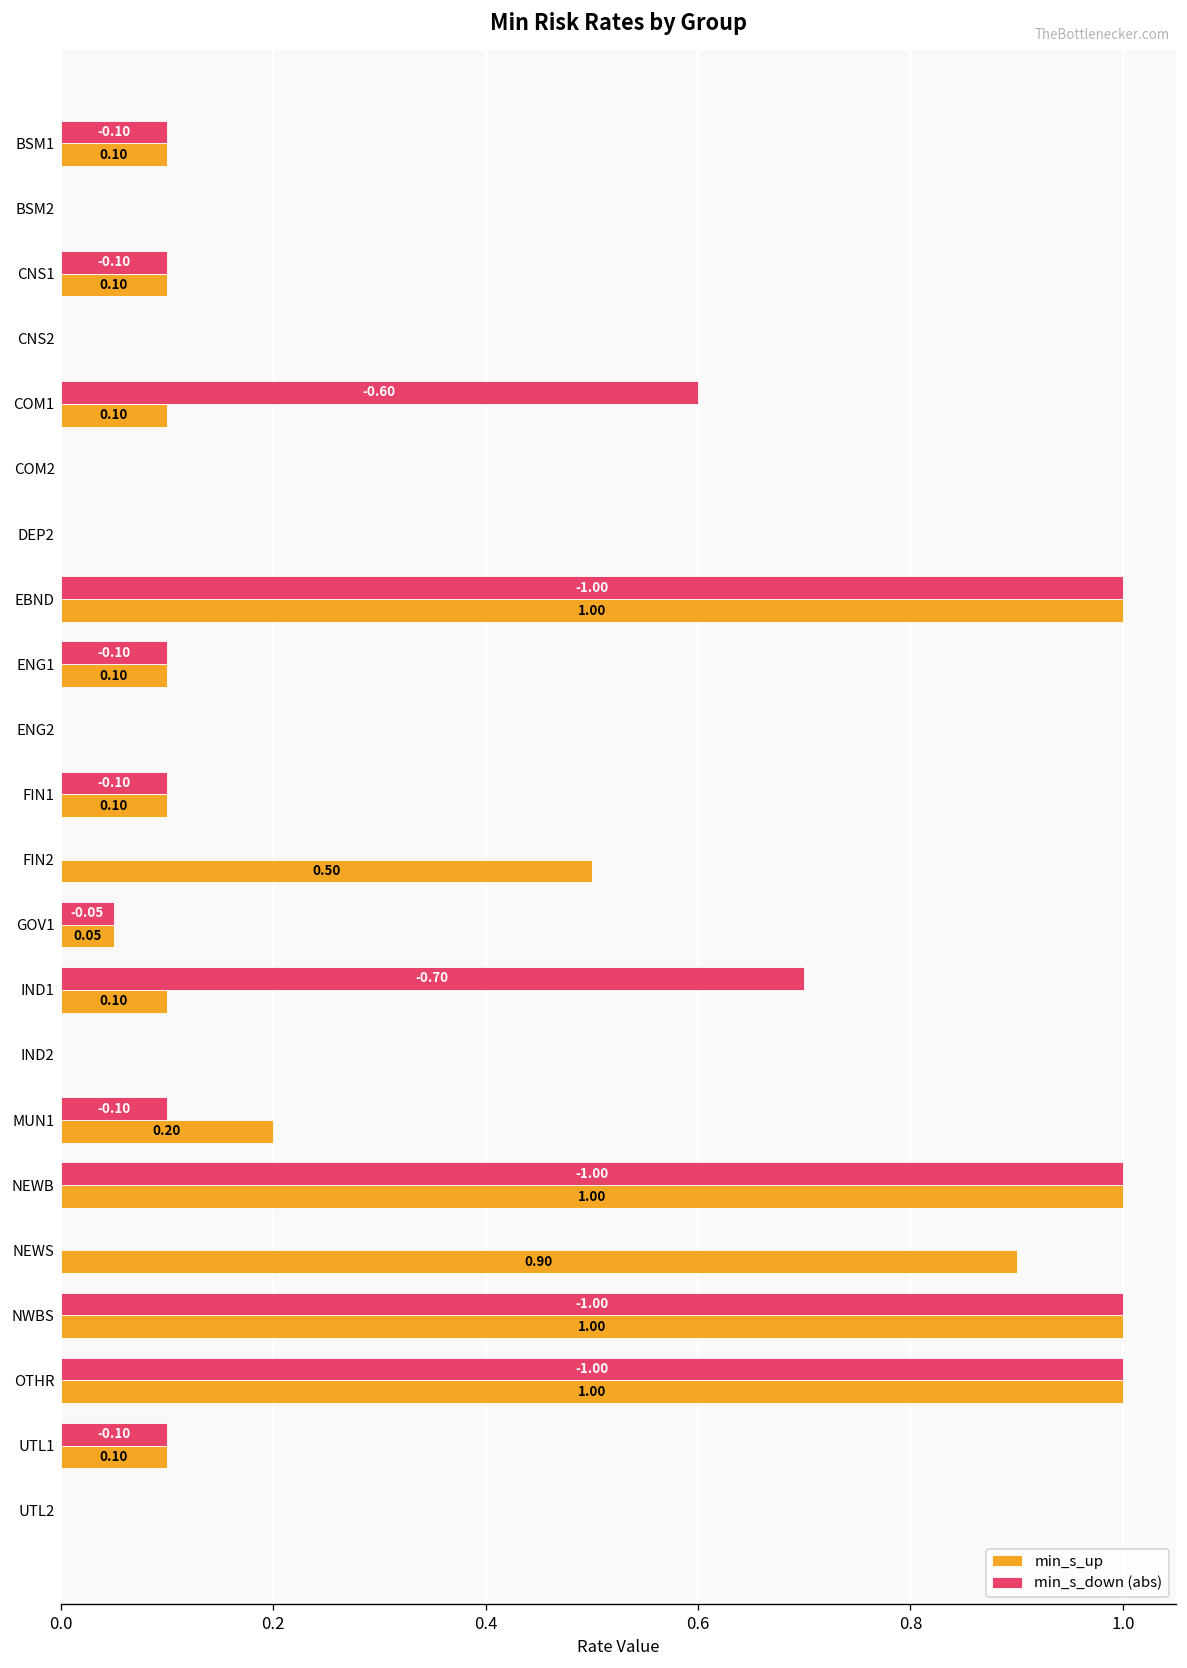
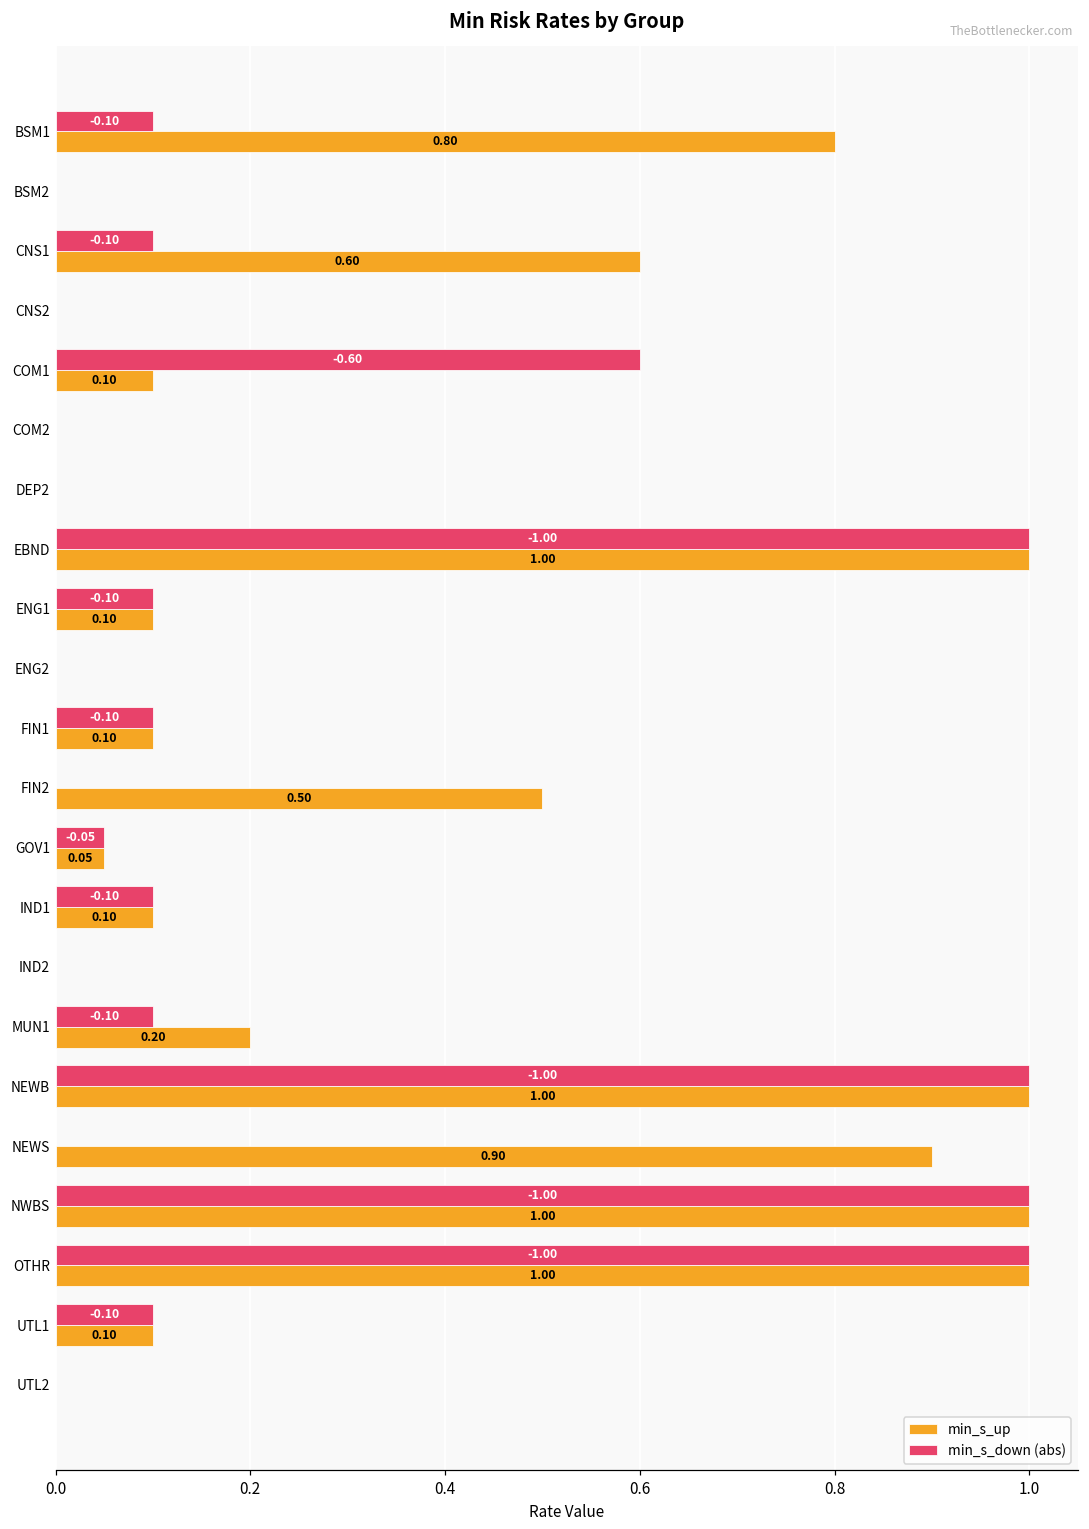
  {
    "min_s_up": {
-     "BSM1": 0.10,
-     "CNS1": 0.10,
+     "BSM1": 0.80,
+     "CNS1": 0.60,
      "COM1": 0.10,
      "EBND": 1.00,
      "ENG1": 0.10,
      "FIN1": 0.10,
      "FIN2": 0.50,
      "GOV1": 0.05,
      "IND1": 0.10,
      "MUN1": 0.20,
      "NEWB": 1.00,
      "NEWS": 0.90,
      "NWBS": 1.00,
      "OTHR": 1.00,
      "UTL1": 0.10
    },
    "min_s_down (abs)": {
-     "IND1": -0.70
+     "IND1": -0.10
    }
  }
